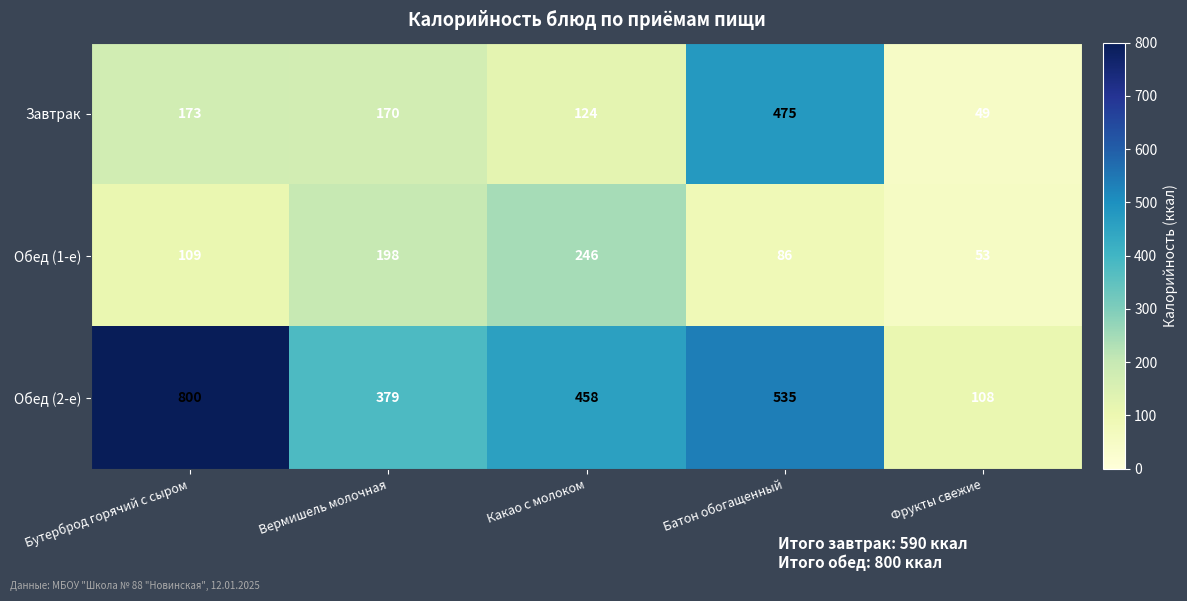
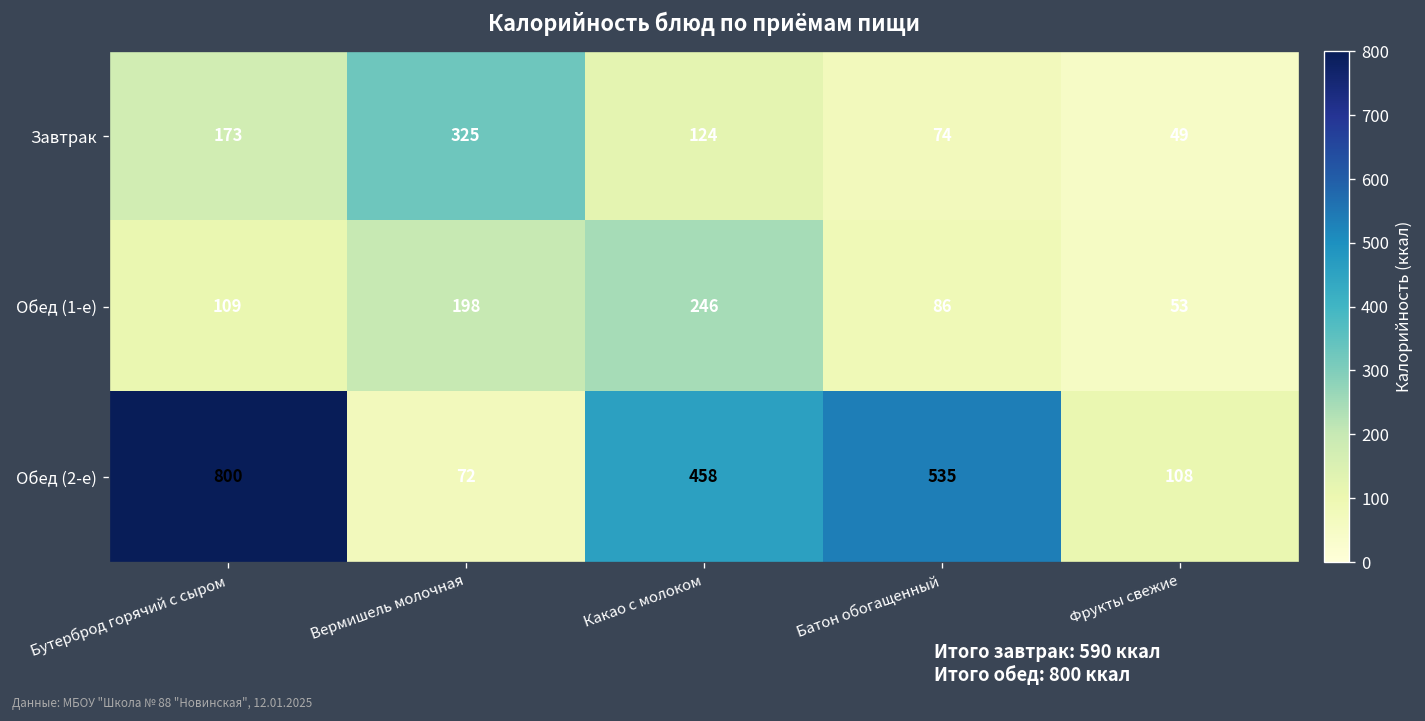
  {
    "Завтрак": {
      "Бутерброд горячий с сыром": 173,
-     "Вермишель молочная": 170,
+     "Вермишель молочная": 325,
      "Какао с молоком": 124,
-     "Батон обогащенный": 475,
+     "Батон обогащенный": 74,
      "Фрукты свежие": 49
    },
    "Обед (1-е)": {
      "Бутерброд горячий с сыром": 109,
      "Вермишель молочная": 198,
      "Какао с молоком": 246,
      "Батон обогащенный": 86,
      "Фрукты свежие": 53
    },
    "Обед (2-е)": {
      "Бутерброд горячий с сыром": 800,
-     "Вермишель молочная": 379,
+     "Вермишель молочная": 72,
      "Какао с молоком": 458,
      "Батон обогащенный": 535,
      "Фрукты свежие": 108
    }
  }
